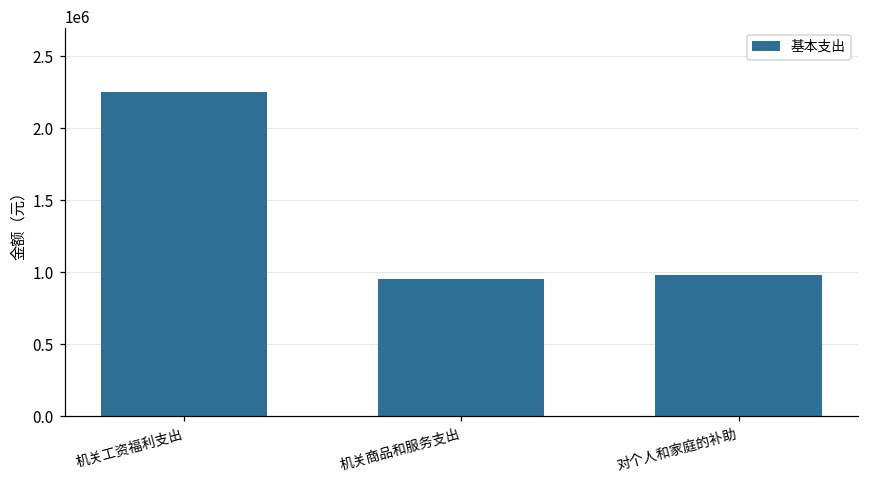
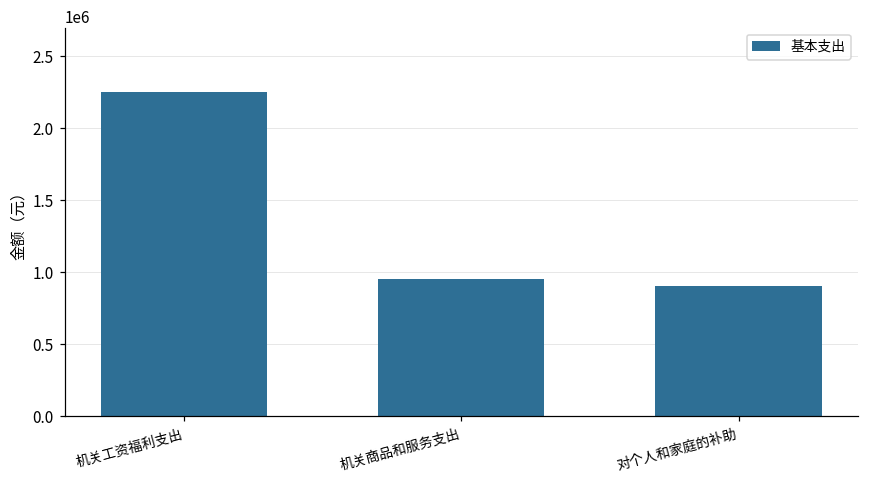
  {
    "机关工资福利支出": 2250000,
    "机关商品和服务支出": 960000,
-   "对个人和家庭的补助": 980000
+   "对个人和家庭的补助": 910000
  }
